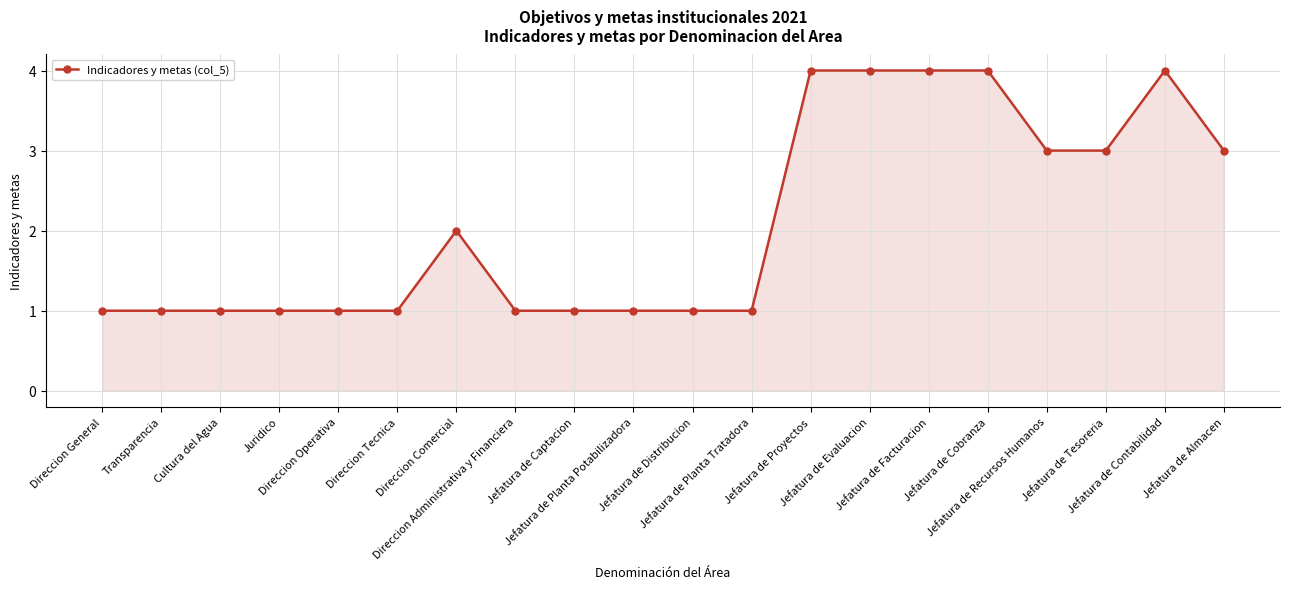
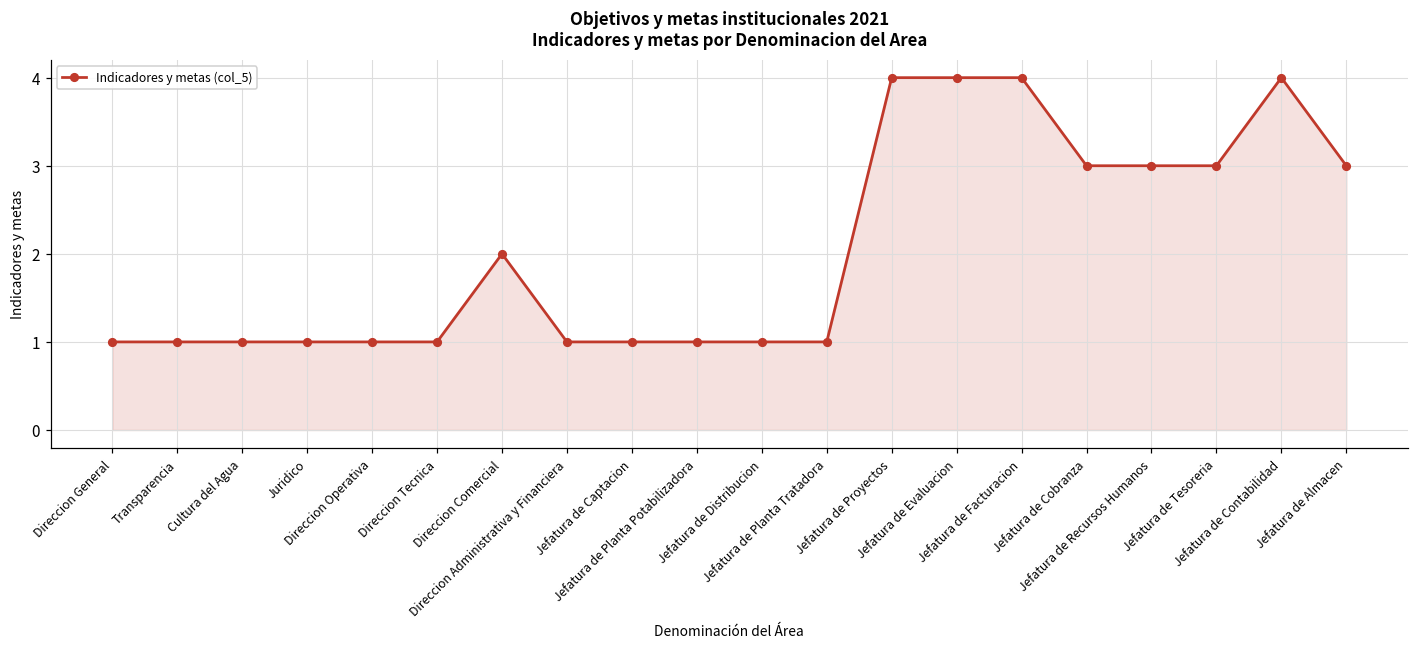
  {
    "Direccion General": 1,
    "Transparencia": 1,
    "Cultura del Agua": 1,
    "Juridico": 1,
    "Direccion Operativa": 1,
    "Direccion Tecnica": 1,
    "Direccion Comercial": 2,
    "Direccion Administrativa y Financiera": 1,
    "Jefatura de Captacion": 1,
    "Jefatura de Planta Potabilizadora": 1,
    "Jefatura de Distribucion": 1,
    "Jefatura de Planta Tratadora": 1,
    "Jefatura de Proyectos": 4,
    "Jefatura de Evaluacion": 4,
    "Jefatura de Facturacion": 4,
-   "Jefatura de Cobranza": 4,
+   "Jefatura de Cobranza": 3,
    "Jefatura de Recursos Humanos": 3,
    "Jefatura de Tesoreria": 3,
    "Jefatura de Contabilidad": 4,
    "Jefatura de Almacen": 3
  }
